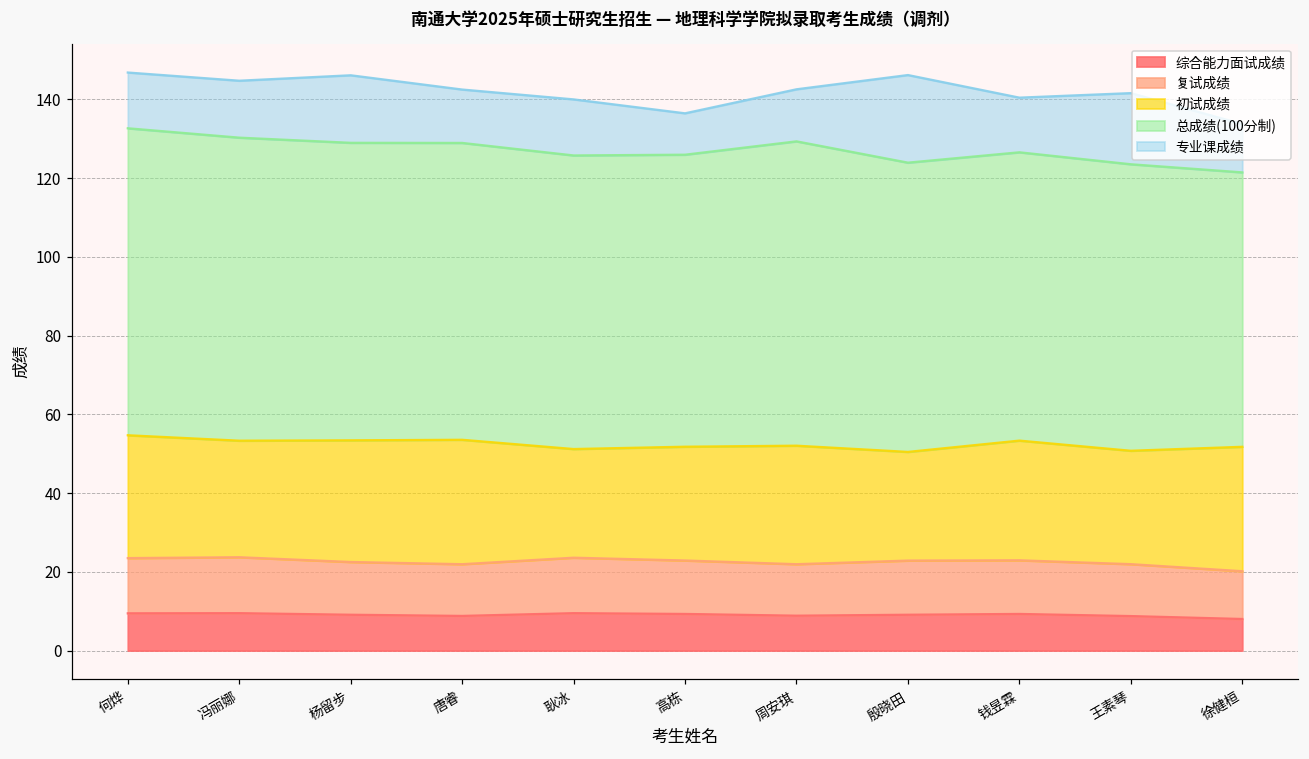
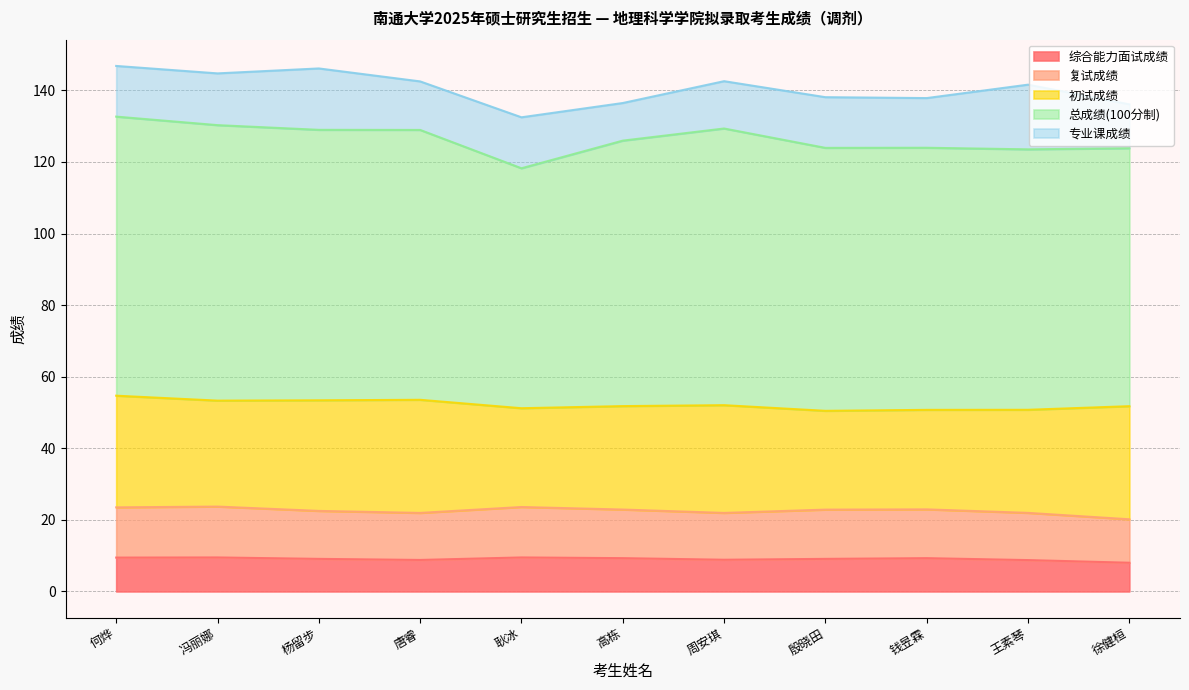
  {
    "初试成绩": {
      "何烨": 31,
      "冯丽娜": 30,
      "杨留步": 31,
      "唐睿": 32,
      "耿冰": 28,
      "高栋": 29,
      "周安琪": 30,
      "殷晓田": 28,
-     "钱昱霖": 30,
+     "钱昱霖": 28,
      "王素琴": 29,
      "徐健桓": 32
    },
    "总成绩(100分制)": {
      "何烨": 78,
      "冯丽娜": 77,
      "杨留步": 76,
      "唐睿": 75,
-     "耿冰": 75,
+     "耿冰": 67,
      "高栋": 74,
      "周安琪": 77,
      "殷晓田": 73,
      "钱昱霖": 73,
      "王素琴": 73,
-     "徐健桓": 70
+     "徐健桓": 72
    },
    "专业课成绩": {
      "何烨": 14,
      "冯丽娜": 14,
      "杨留步": 17,
      "唐睿": 14,
      "耿冰": 14,
      "高栋": 11,
      "周安琪": 13,
-     "殷晓田": 22,
+     "殷晓田": 14,
      "钱昱霖": 14,
      "王素琴": 18
    }
  }
